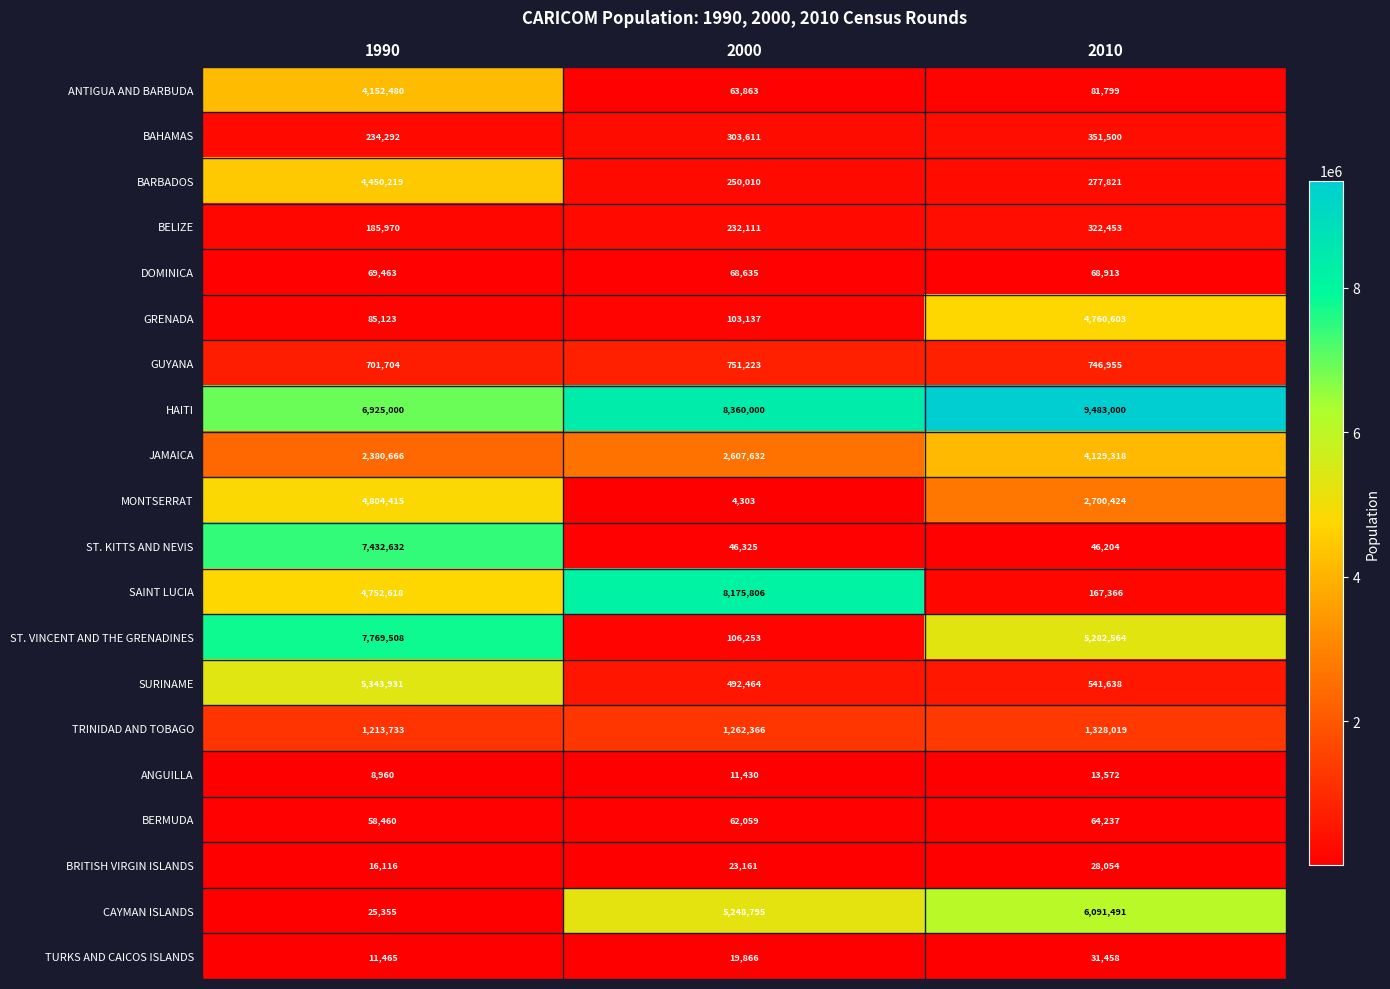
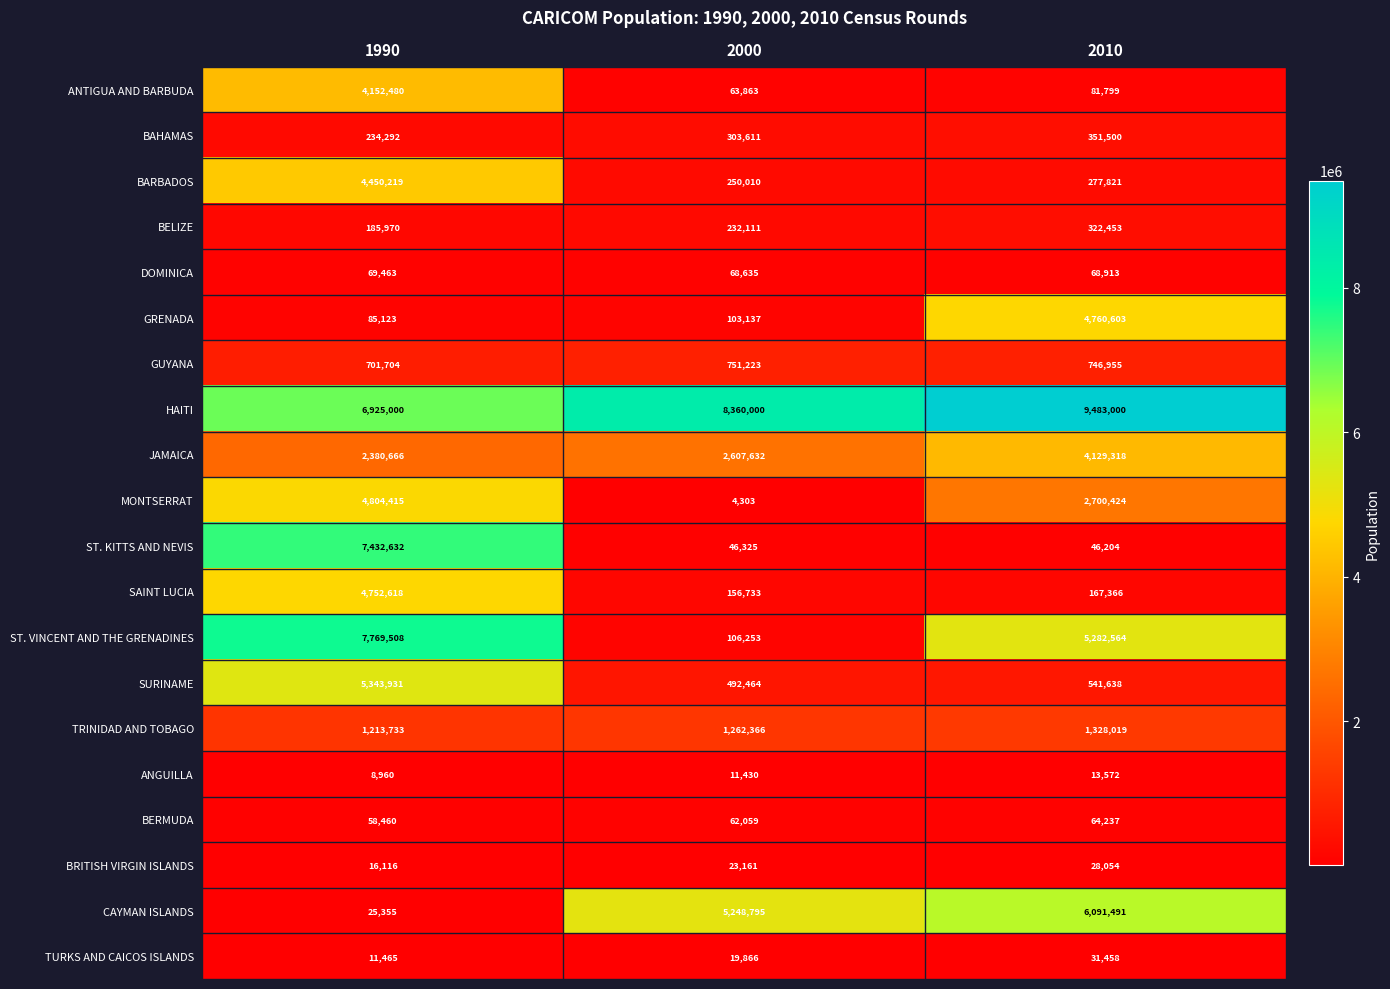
  {
    "ANTIGUA AND BARBUDA": {
      "1990": "4,152,480",
      "2000": "63,863",
      "2010": "81,799"
    },
    "BAHAMAS": {
      "1990": "234,292",
      "2000": "303,611",
      "2010": "351,500"
    },
    "BARBADOS": {
      "1990": "4,450,219",
      "2000": "250,010",
      "2010": "277,821"
    },
    "BELIZE": {
      "1990": "185,970",
      "2000": "232,111",
      "2010": "322,453"
    },
    "DOMINICA": {
      "1990": "69,463",
      "2000": "68,635",
      "2010": "68,913"
    },
    "GRENADA": {
      "1990": "85,123",
      "2000": "103,137",
      "2010": "4,760,603"
    },
    "GUYANA": {
      "1990": "701,704",
      "2000": "751,223",
      "2010": "746,955"
    },
    "HAITI": {
      "1990": "6,925,000",
      "2000": "8,360,000",
      "2010": "9,483,000"
    },
    "JAMAICA": {
      "1990": "2,380,666",
      "2000": "2,607,632",
      "2010": "4,129,318"
    },
    "MONTSERRAT": {
      "1990": "4,804,415",
      "2000": "4,303",
      "2010": "2,700,424"
    },
    "ST. KITTS AND NEVIS": {
      "1990": "7,432,632",
      "2000": "46,325",
      "2010": "46,204"
    },
    "SAINT LUCIA": {
      "1990": "4,752,618",
-     "2000": "8,175,806",
+     "2000": "156,733",
      "2010": "167,366"
    },
    "ST. VINCENT AND THE GRENADINES": {
      "1990": "7,769,508",
      "2000": "106,253",
      "2010": "5,282,564"
    },
    "SURINAME": {
      "1990": "5,343,931",
      "2000": "492,464",
      "2010": "541,638"
    },
    "TRINIDAD AND TOBAGO": {
      "1990": "1,213,733",
      "2000": "1,262,366",
      "2010": "1,328,019"
    },
    "ANGUILLA": {
      "1990": "8,960",
      "2000": "11,430",
      "2010": "13,572"
    },
    "BERMUDA": {
      "1990": "58,460",
      "2000": "62,059",
      "2010": "64,237"
    },
    "BRITISH VIRGIN ISLANDS": {
      "1990": "16,116",
      "2000": "23,161",
      "2010": "28,054"
    },
    "CAYMAN ISLANDS": {
      "1990": "25,355",
      "2000": "5,248,795",
      "2010": "6,091,491"
    },
    "TURKS AND CAICOS ISLANDS": {
      "1990": "11,465",
      "2000": "19,866",
      "2010": "31,458"
    }
  }
